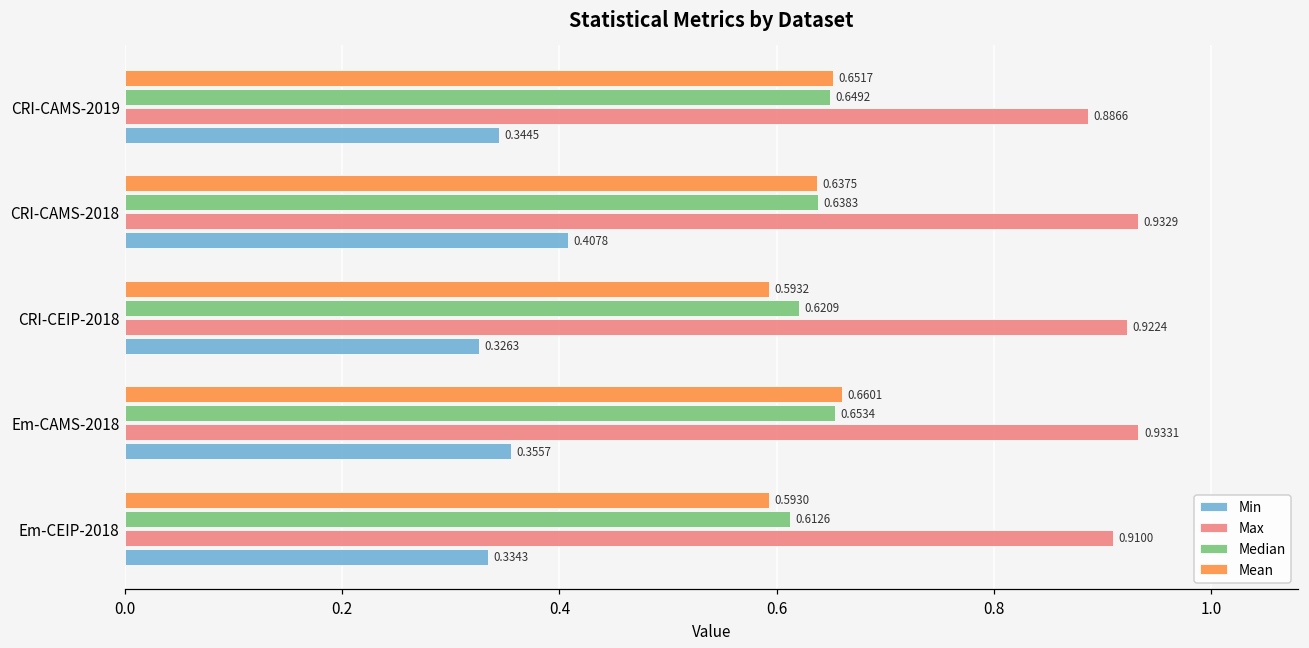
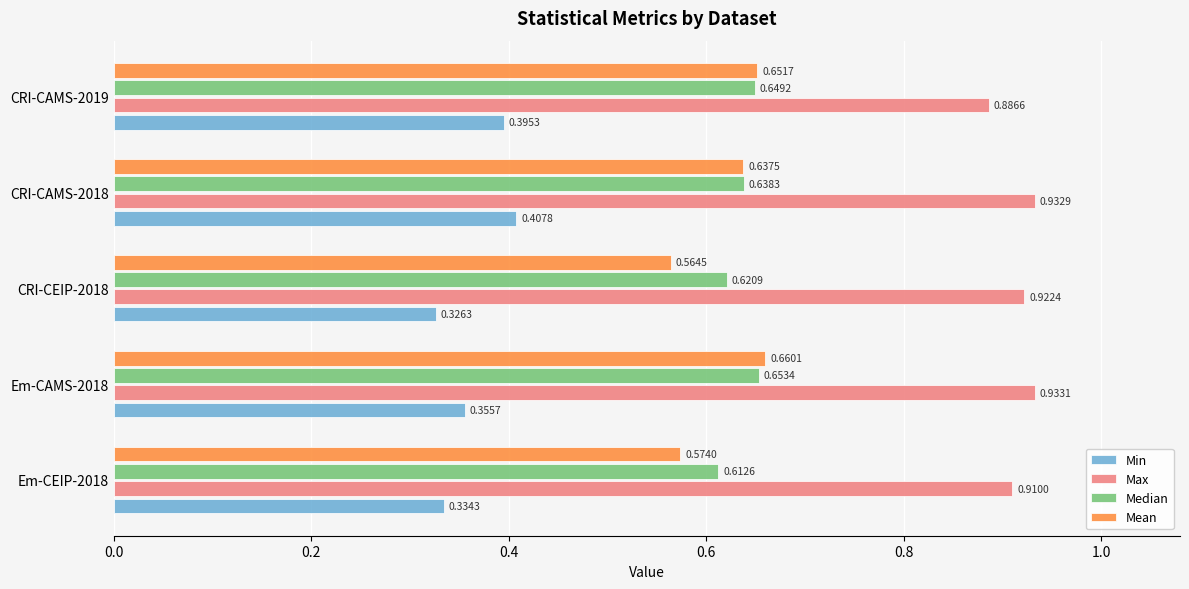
  {
    "Min": {
-     "CRI-CAMS-2019": 0.3445,
+     "CRI-CAMS-2019": 0.3953,
      "CRI-CAMS-2018": 0.4078,
      "CRI-CEIP-2018": 0.3263,
      "Em-CAMS-2018": 0.3557,
      "Em-CEIP-2018": 0.3343
    },
    "Max": {
      "CRI-CAMS-2019": 0.8866,
      "CRI-CAMS-2018": 0.9329,
      "CRI-CEIP-2018": 0.9224,
      "Em-CAMS-2018": 0.9331,
      "Em-CEIP-2018": 0.9100
    },
    "Median": {
      "CRI-CAMS-2019": 0.6492,
      "CRI-CAMS-2018": 0.6383,
      "CRI-CEIP-2018": 0.6209,
      "Em-CAMS-2018": 0.6534,
      "Em-CEIP-2018": 0.6126
    },
    "Mean": {
      "CRI-CAMS-2019": 0.6517,
      "CRI-CAMS-2018": 0.6375,
-     "CRI-CEIP-2018": 0.5932,
+     "CRI-CEIP-2018": 0.5645,
      "Em-CAMS-2018": 0.6601,
-     "Em-CEIP-2018": 0.5930
+     "Em-CEIP-2018": 0.5740
    }
  }
